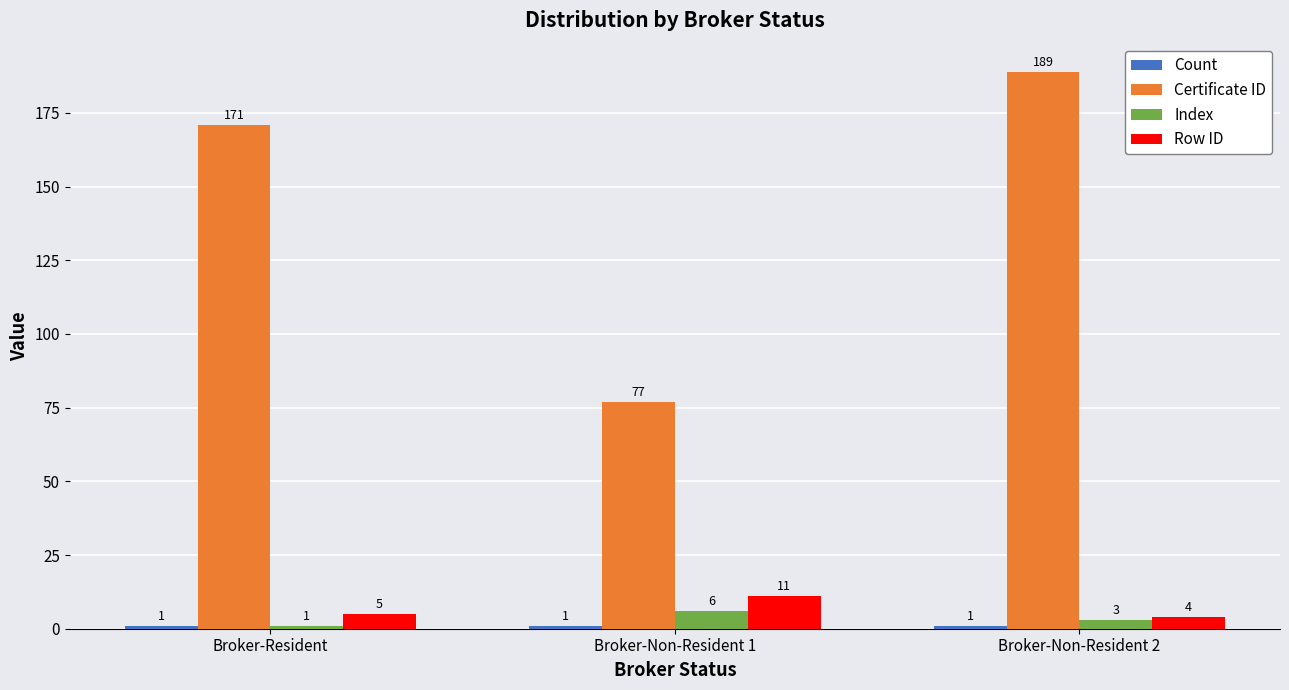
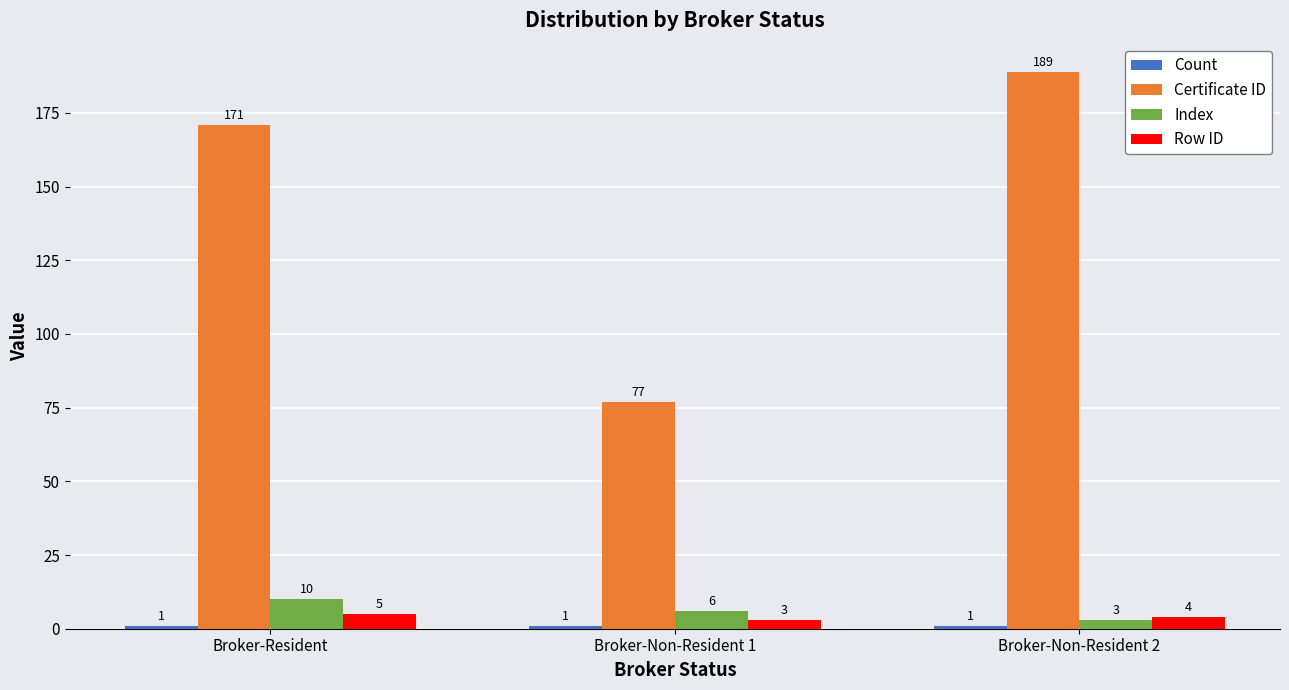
  {
    "Count": {
      "Broker-Resident": 1,
      "Broker-Non-Resident 1": 1,
      "Broker-Non-Resident 2": 1
    },
    "Certificate ID": {
      "Broker-Resident": 171,
      "Broker-Non-Resident 1": 77,
      "Broker-Non-Resident 2": 189
    },
    "Index": {
-     "Broker-Resident": 1,
+     "Broker-Resident": 10,
      "Broker-Non-Resident 1": 6,
      "Broker-Non-Resident 2": 3
    },
    "Row ID": {
      "Broker-Resident": 5,
-     "Broker-Non-Resident 1": 11,
+     "Broker-Non-Resident 1": 3,
      "Broker-Non-Resident 2": 4
    }
  }
